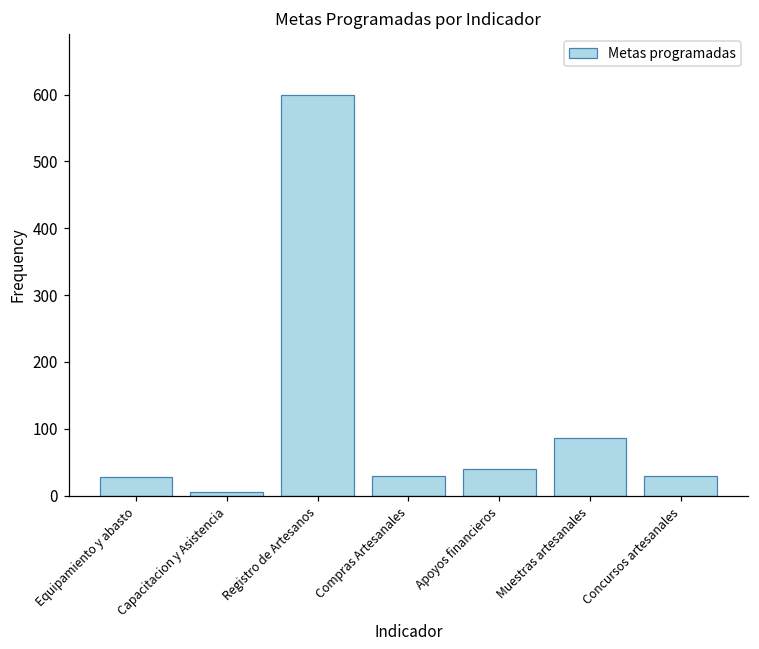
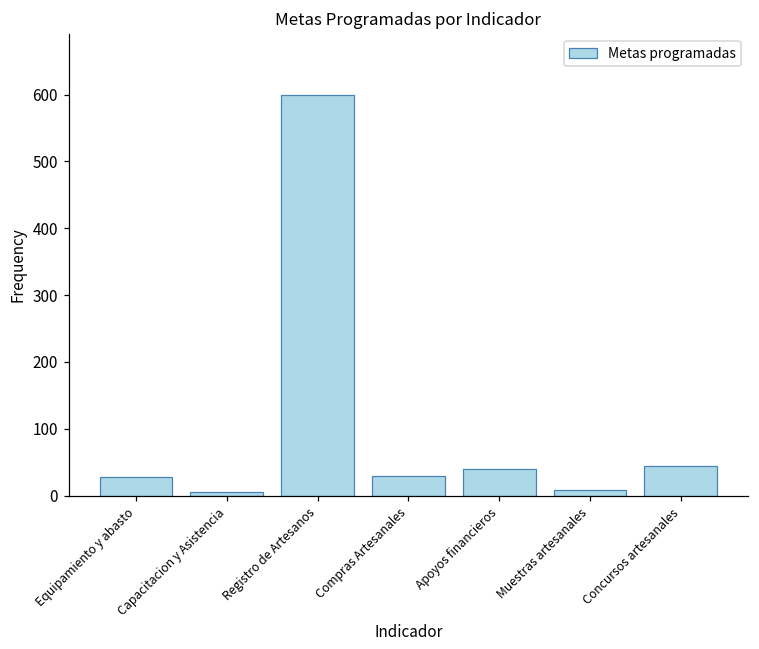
  {
    "Equipamiento y abasto": 30,
    "Capacitacion y Asistencia": 10,
    "Registro de Artesanos": 600,
    "Compras Artesanales": 30,
    "Apoyos financieros": 40,
-   "Muestras artesanales": 90,
-   "Concursos artesanales": 30
+   "Muestras artesanales": 10,
+   "Concursos artesanales": 40
  }
